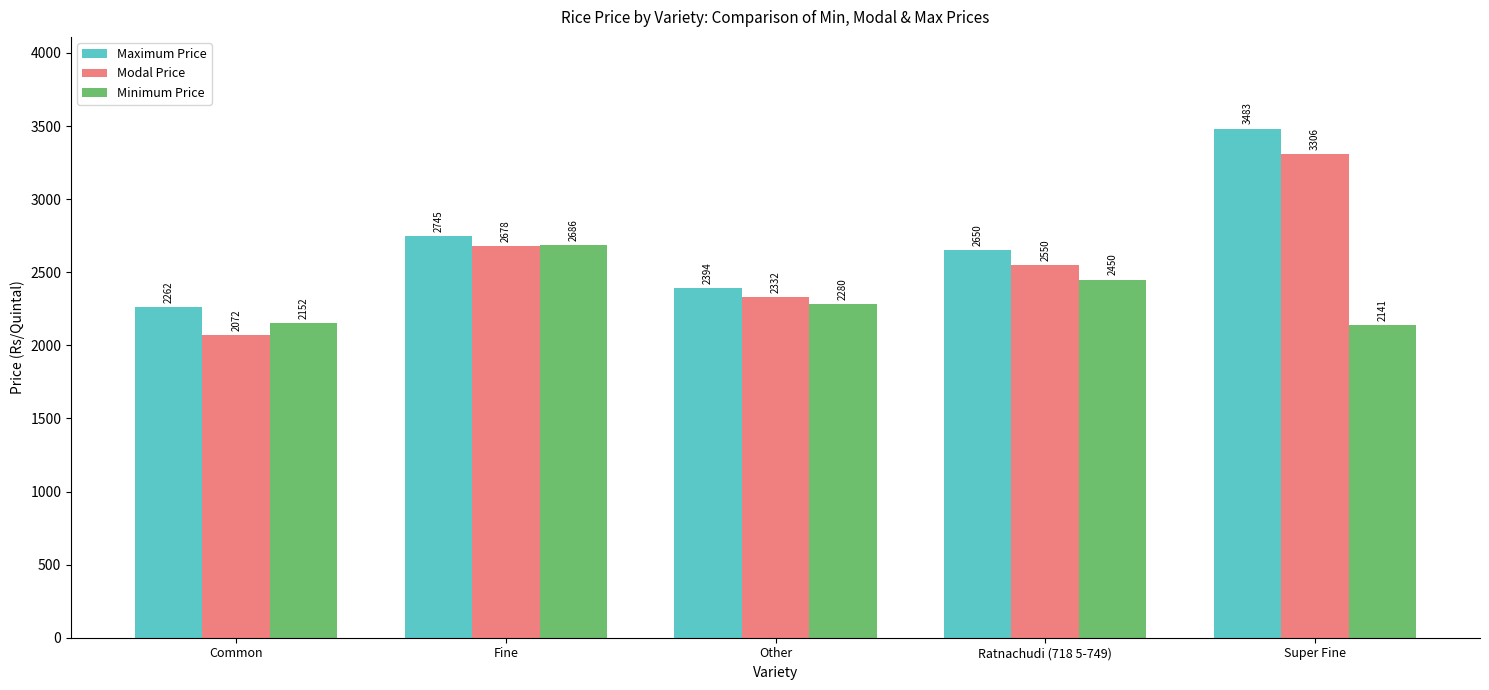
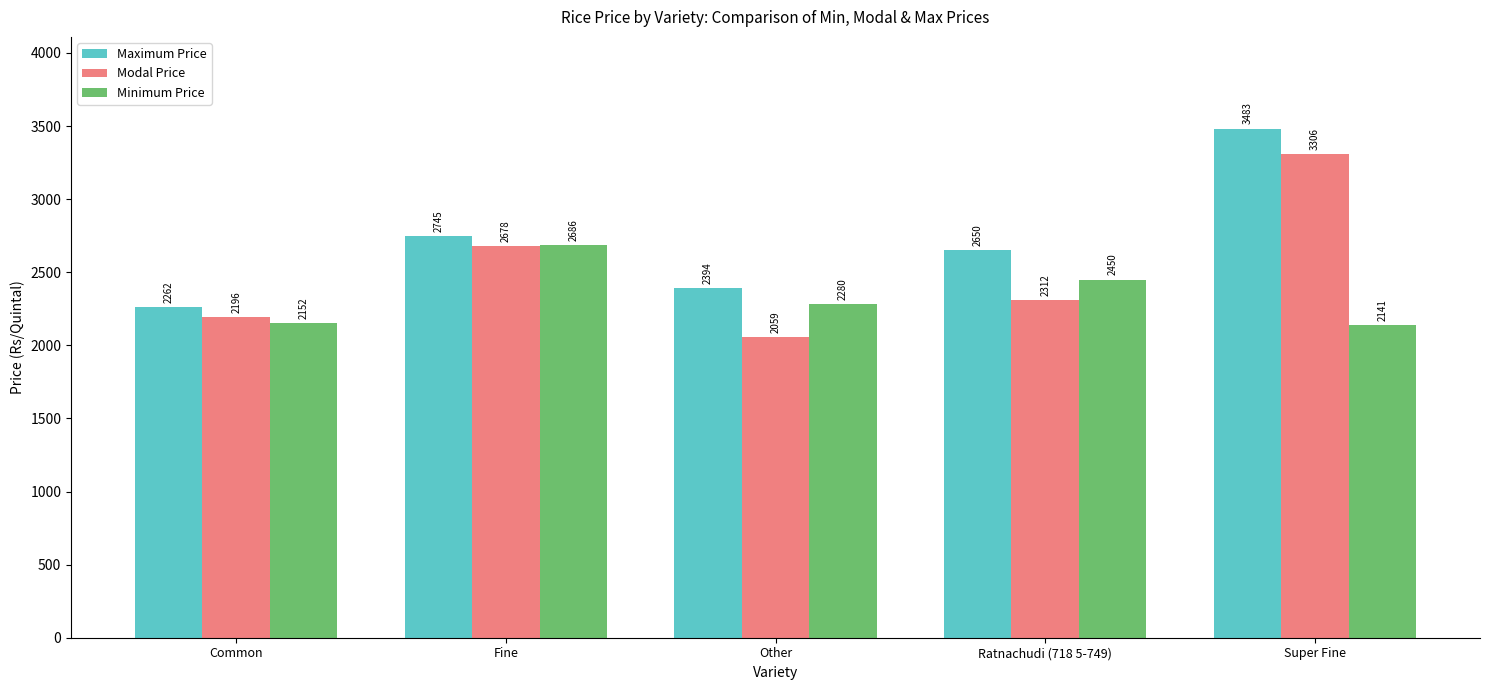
  {
    "Maximum Price": {
      "Common": 2262,
      "Fine": 2745,
      "Other": 2394,
      "Ratnachudi (718 5-749)": 2650,
      "Super Fine": 3483
    },
    "Modal Price": {
-     "Common": 2072,
+     "Common": 2196,
      "Fine": 2678,
-     "Other": 2332,
-     "Ratnachudi (718 5-749)": 2550,
+     "Other": 2059,
+     "Ratnachudi (718 5-749)": 2312,
      "Super Fine": 3306
    },
    "Minimum Price": {
      "Common": 2152,
      "Fine": 2686,
      "Other": 2280,
      "Ratnachudi (718 5-749)": 2450,
      "Super Fine": 2141
    }
  }
